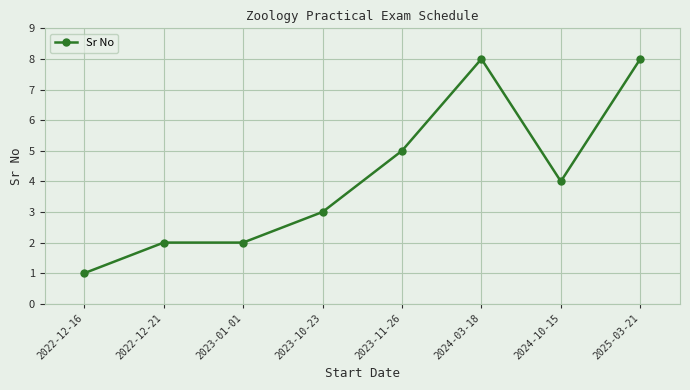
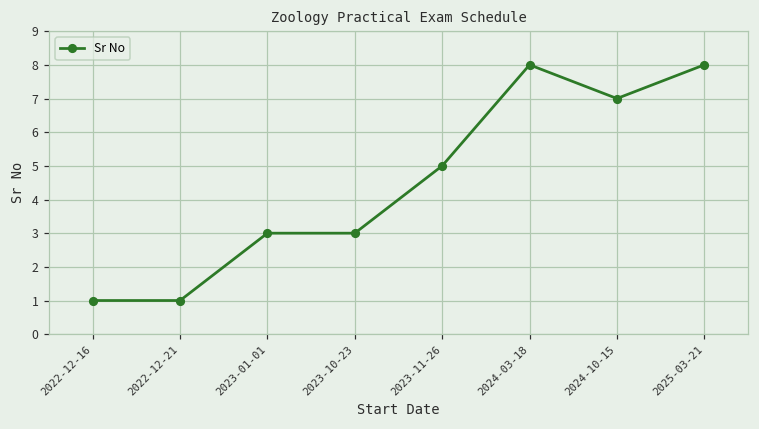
  {
    "2022-12-16": 1,
-   "2022-12-21": 2,
-   "2023-01-01": 2,
+   "2022-12-21": 1,
+   "2023-01-01": 3,
    "2023-10-23": 3,
    "2023-11-26": 5,
    "2024-03-18": 8,
-   "2024-10-15": 4,
+   "2024-10-15": 7,
    "2025-03-21": 8
  }
